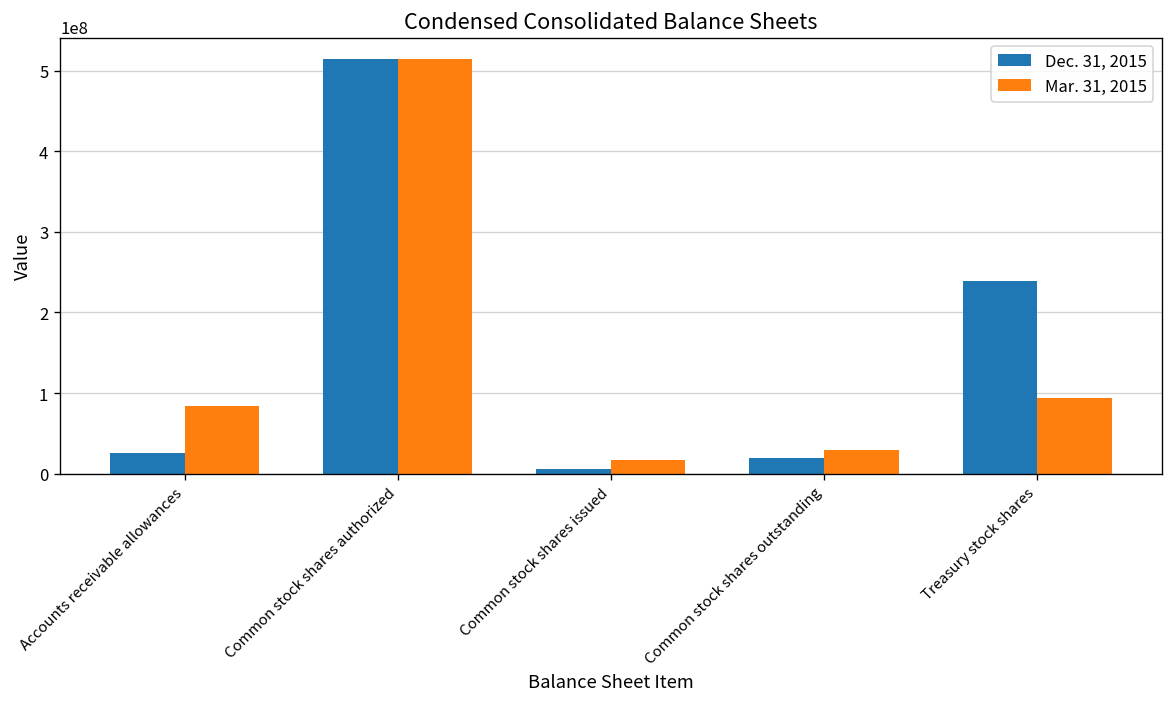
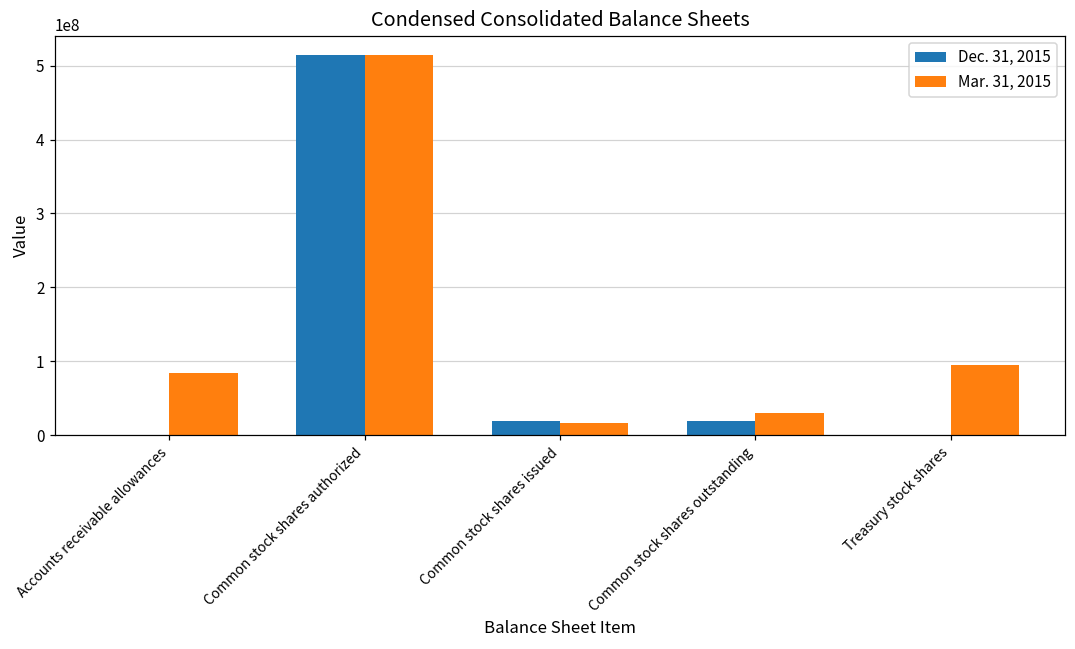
  {
    "Dec. 31, 2015": {
-     "Accounts receivable allowances": 30000000,
+     "Accounts receivable allowances": 0,
      "Common stock shares authorized": 520000000,
-     "Common stock shares issued": 10000000,
+     "Common stock shares issued": 20000000,
      "Common stock shares outstanding": 20000000,
-     "Treasury stock shares": 240000000
+     "Treasury stock shares": 0
    },
    "Mar. 31, 2015": {
      "Accounts receivable allowances": 80000000,
      "Common stock shares authorized": 520000000,
      "Common stock shares issued": 20000000,
      "Common stock shares outstanding": 30000000,
      "Treasury stock shares": 90000000
    }
  }
